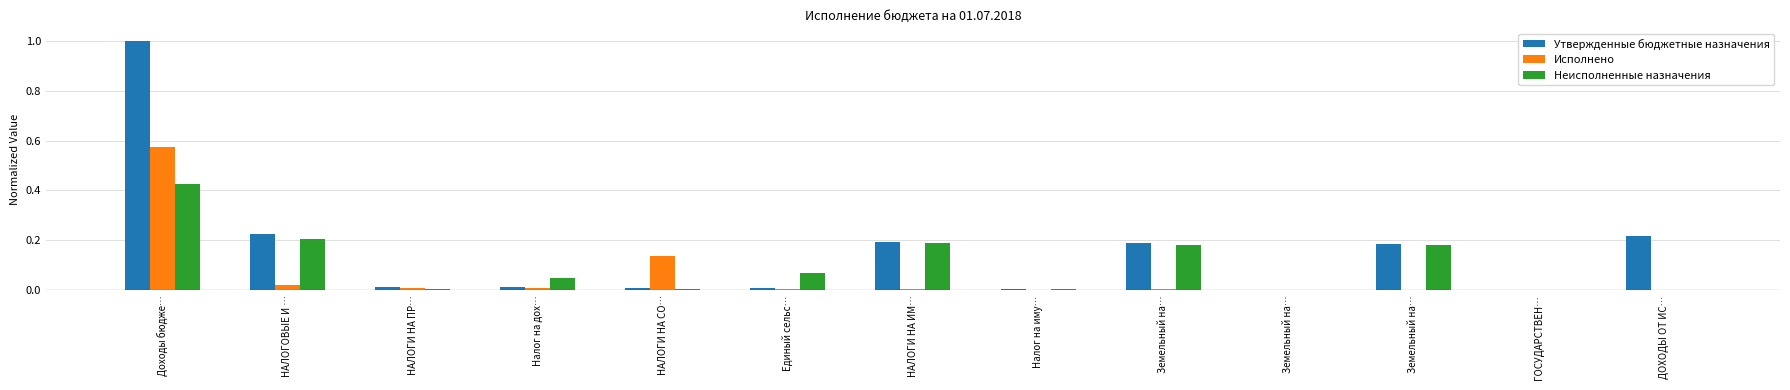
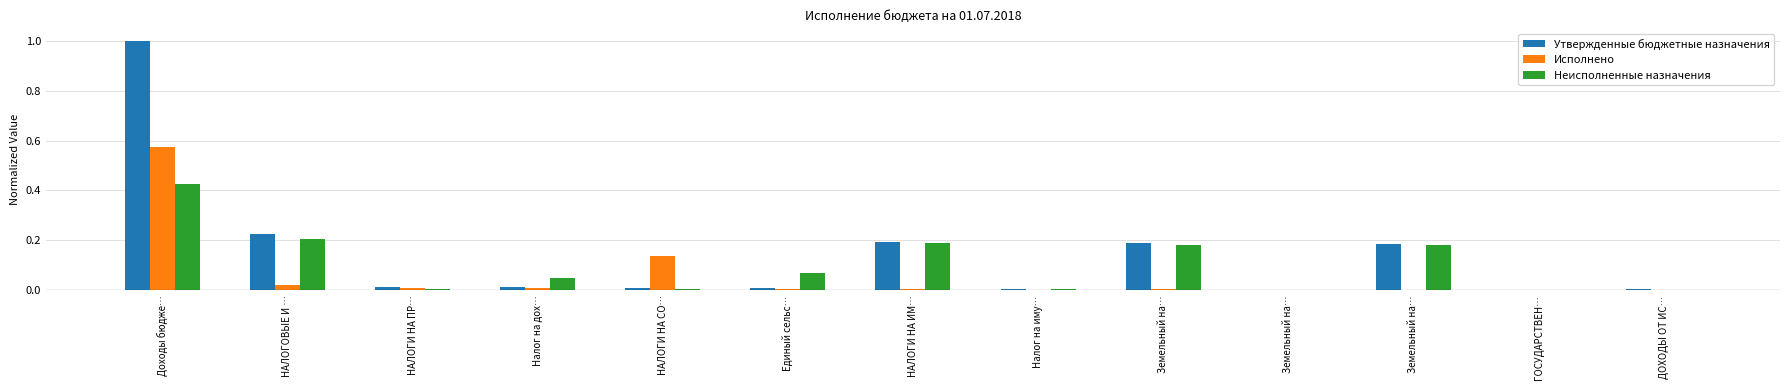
  {
    "Утвержденные бюджетные назначения": {
      "Доходы бюдже…": 1.00,
      "НАЛОГОВЫЕ И …": 0.23,
      "НАЛОГИ НА ПР…": 0.02,
      "Налог на дох…": 0.02,
      "НАЛОГИ НА ИМ…": 0.19,
-     "ДОХОДЫ ОТ ИС…": 0.22
+     "ДОХОДЫ ОТ ИС…": 0.00
    },
    "Исполнено": {
      "Доходы бюдже…": 0.57,
      "НАЛОГОВЫЕ И …": 0.02,
      "НАЛОГИ НА СО…": 0.14,
      "ГОСУДАРСТВЕН…": 0.00
    },
    "Неисполненные назначения": {
      "Доходы бюдже…": 0.43,
      "НАЛОГОВЫЕ И …": 0.21,
      "Налог на дох…": 0.05,
      "Единый сельс…": 0.07,
      "НАЛОГИ НА ИМ…": 0.19
    }
  }
